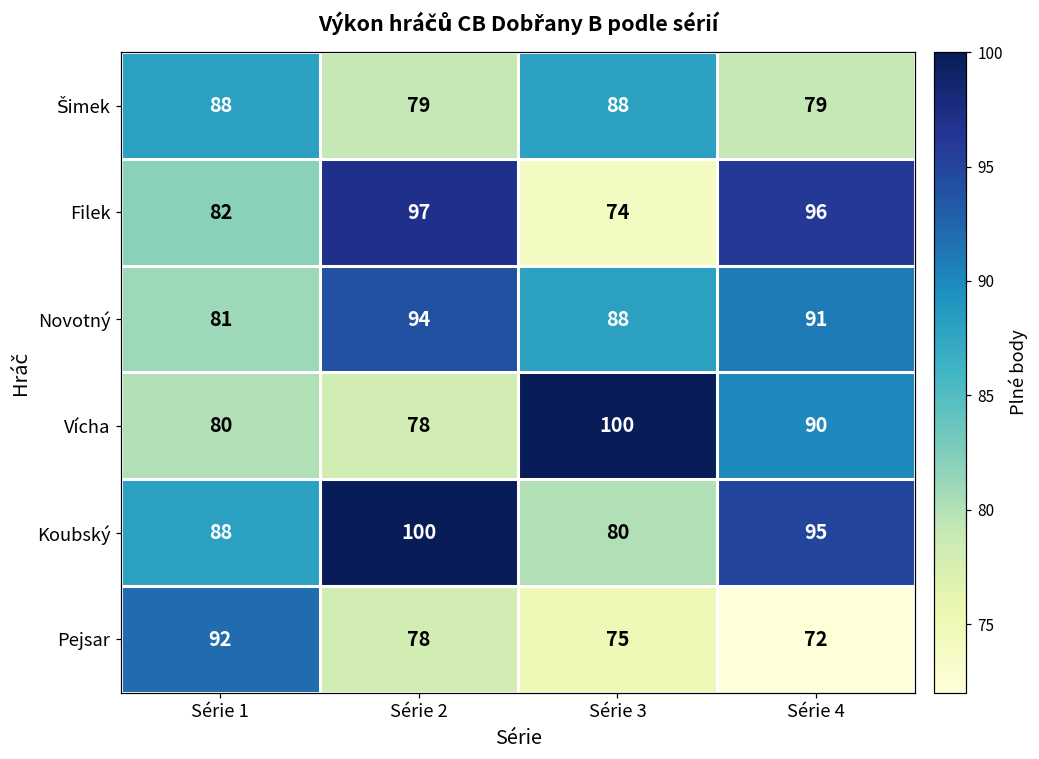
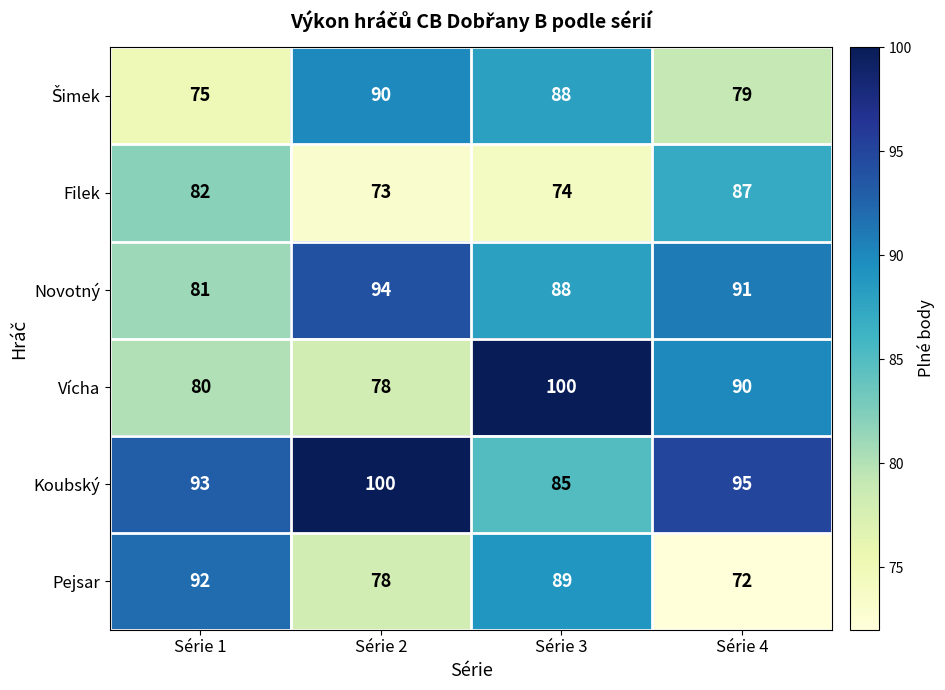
  {
    "Šimek": {
-     "Série 1": 88,
-     "Série 2": 79,
+     "Série 1": 75,
+     "Série 2": 90,
      "Série 3": 88,
      "Série 4": 79
    },
    "Filek": {
      "Série 1": 82,
-     "Série 2": 97,
+     "Série 2": 73,
      "Série 3": 74,
-     "Série 4": 96
+     "Série 4": 87
    },
    "Novotný": {
      "Série 1": 81,
      "Série 2": 94,
      "Série 3": 88,
      "Série 4": 91
    },
    "Vícha": {
      "Série 1": 80,
      "Série 2": 78,
      "Série 3": 100,
      "Série 4": 90
    },
    "Koubský": {
-     "Série 1": 88,
+     "Série 1": 93,
      "Série 2": 100,
-     "Série 3": 80,
+     "Série 3": 85,
      "Série 4": 95
    },
    "Pejsar": {
      "Série 1": 92,
      "Série 2": 78,
-     "Série 3": 75,
+     "Série 3": 89,
      "Série 4": 72
    }
  }
